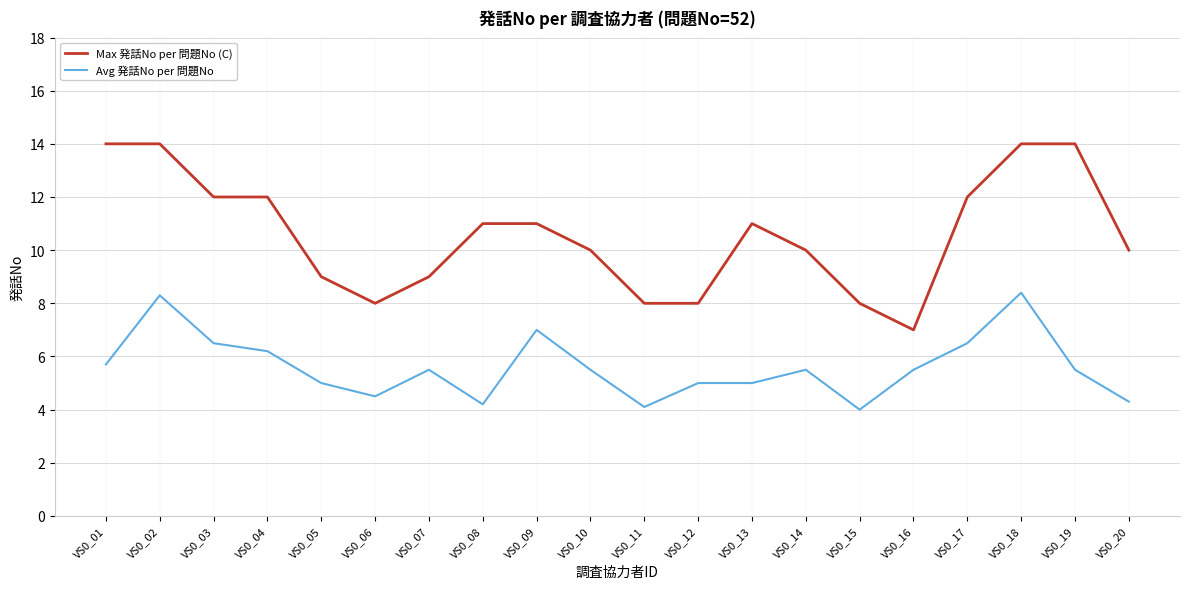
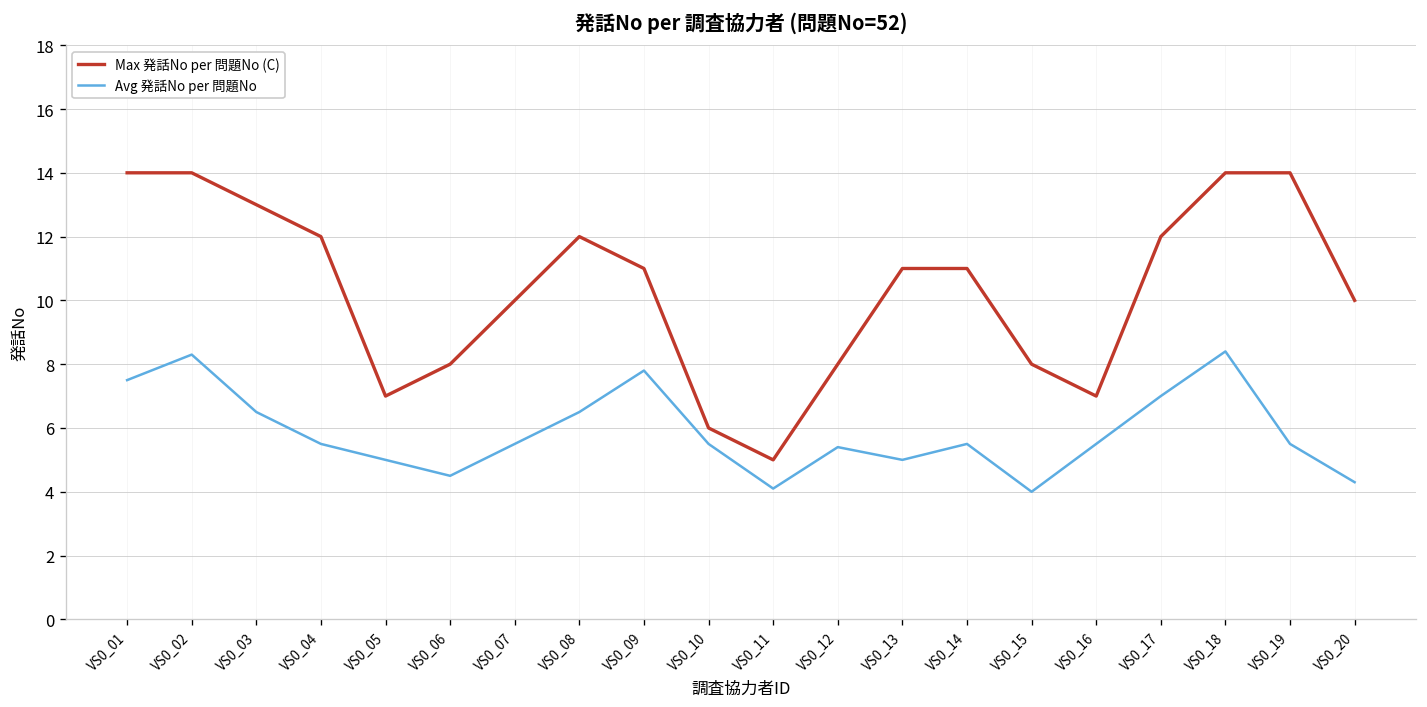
  {
    "Max 発話No per 問題No (C)": {
      "VS0_01": 14,
      "VS0_02": 14,
-     "VS0_03": 12,
+     "VS0_03": 13,
      "VS0_04": 12,
-     "VS0_05": 9,
+     "VS0_05": 7,
      "VS0_06": 8,
-     "VS0_07": 9,
-     "VS0_08": 11,
+     "VS0_07": 10,
+     "VS0_08": 12,
      "VS0_09": 11,
-     "VS0_10": 10,
-     "VS0_11": 8,
+     "VS0_10": 6,
+     "VS0_11": 5,
      "VS0_12": 8,
      "VS0_13": 11,
-     "VS0_14": 10,
+     "VS0_14": 11,
      "VS0_15": 8,
      "VS0_16": 7,
      "VS0_17": 12,
      "VS0_18": 14,
      "VS0_19": 14,
      "VS0_20": 10
    },
    "Avg 発話No per 問題No": {
-     "VS0_01": 5.7,
+     "VS0_01": 7.5,
      "VS0_02": 8.3,
      "VS0_03": 6.5,
-     "VS0_04": 6.2,
+     "VS0_04": 5.5,
      "VS0_05": 5.0,
      "VS0_06": 4.5,
      "VS0_07": 5.5,
-     "VS0_08": 4.2,
-     "VS0_09": 7.0,
+     "VS0_08": 6.5,
+     "VS0_09": 7.8,
      "VS0_10": 5.5,
      "VS0_11": 4.1,
-     "VS0_12": 5.0,
+     "VS0_12": 5.4,
      "VS0_13": 5.0,
      "VS0_14": 5.5,
      "VS0_15": 4.0,
      "VS0_16": 5.5,
-     "VS0_17": 6.5,
+     "VS0_17": 7.0,
      "VS0_18": 8.4,
      "VS0_19": 5.5,
      "VS0_20": 4.3
    }
  }
